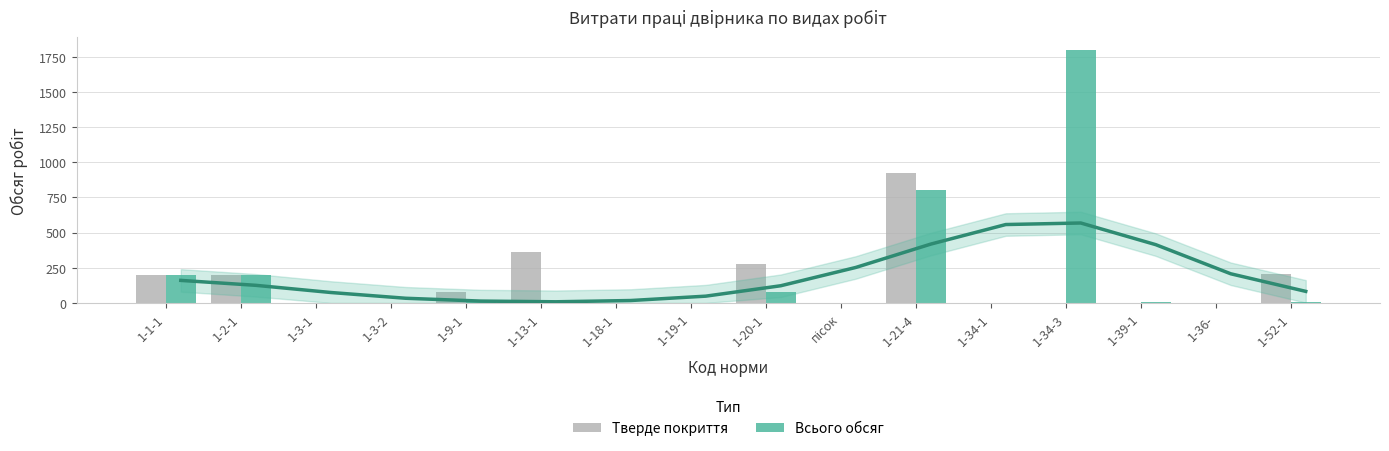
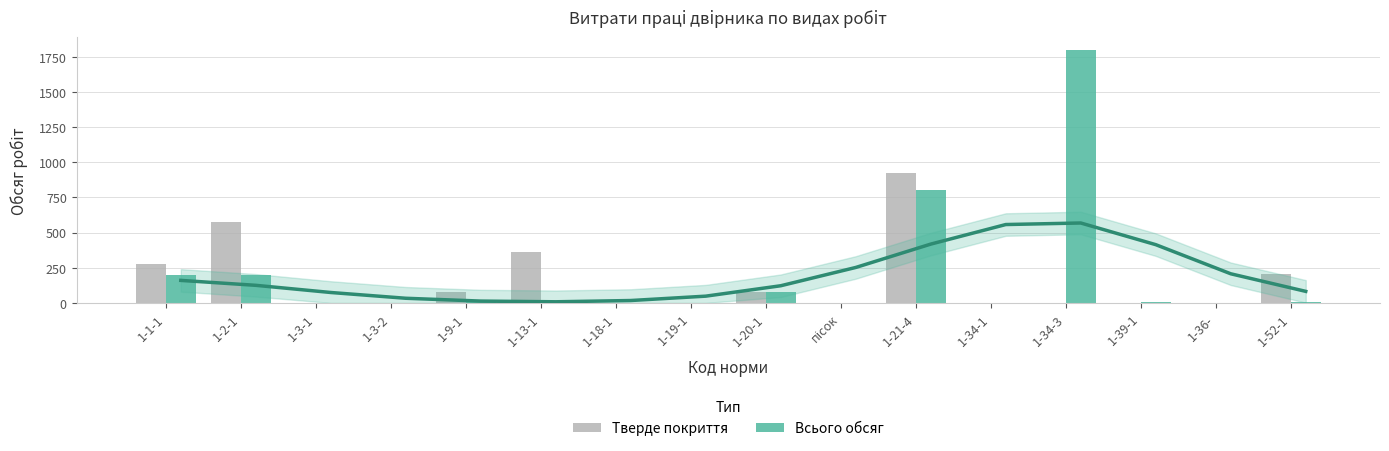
  {
    "Тверде покриття": {
-     "1-1-1": 200,
-     "1-2-1": 200,
+     "1-1-1": 280,
+     "1-2-1": 580,
      "1-3-1": 0,
      "1-3-2": 0,
      "1-9-1": 80,
      "1-13-1": 360,
      "1-18-1": 0,
      "1-19-1": 0,
-     "1-20-1": 280,
+     "1-20-1": 80,
      "пісок": 0,
      "1-21-4": 920,
      "1-34-1": 0,
      "1-34-3": 0,
      "1-39-1": 0,
      "1-36-": 0,
      "1-52-1": 210
    }
  }
